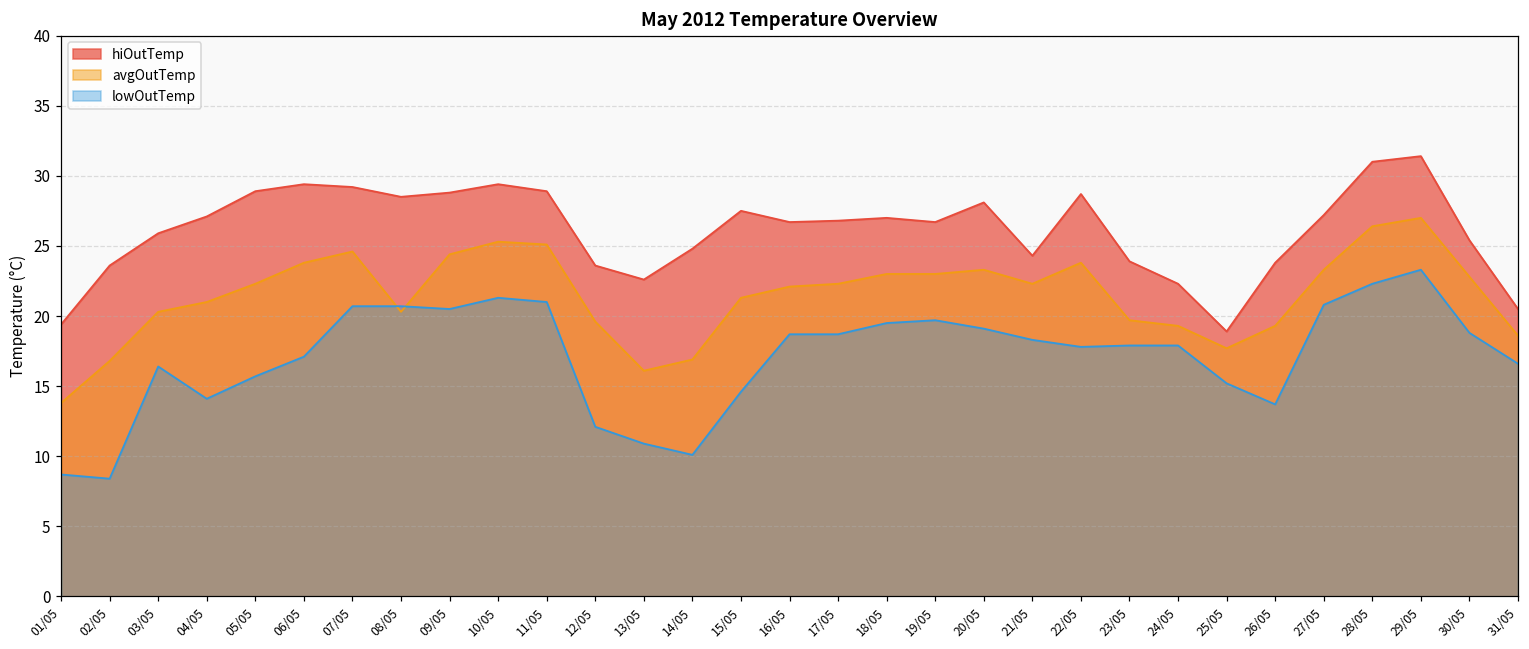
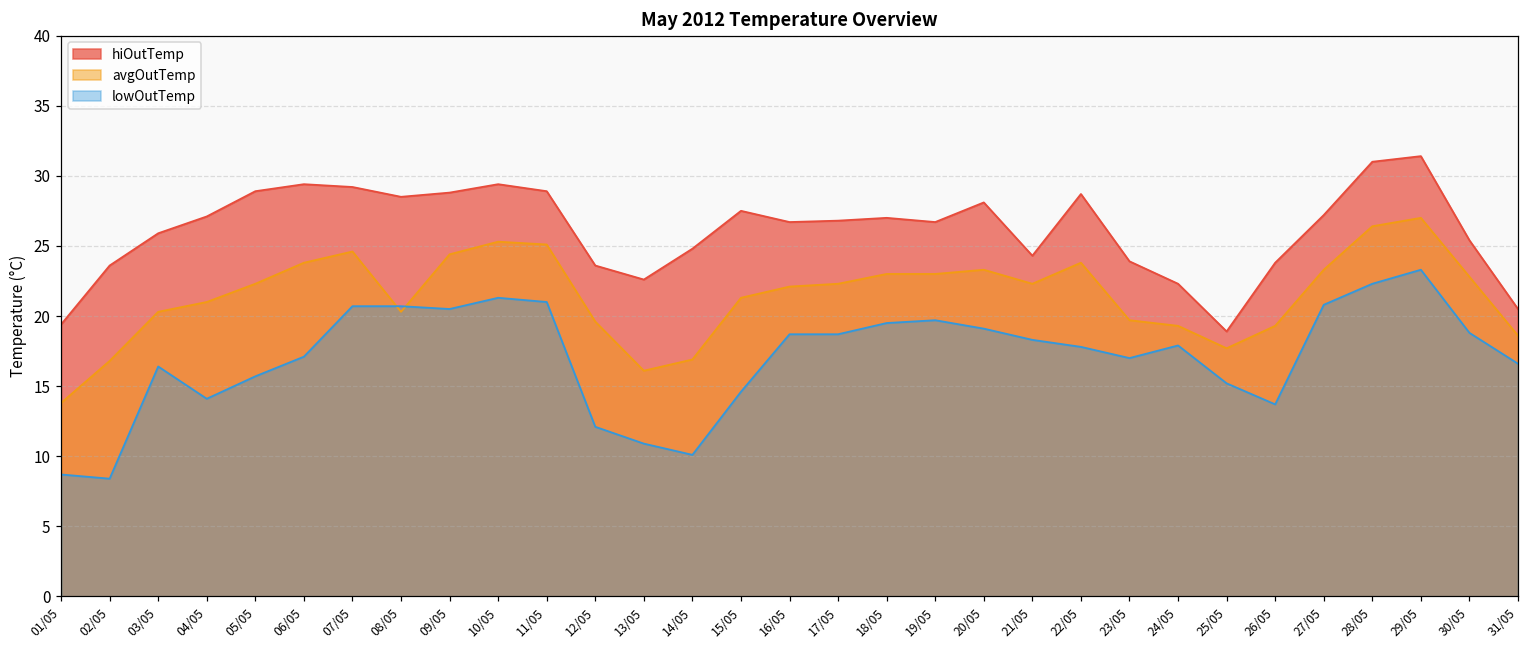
  {
    "hiOutTemp": {
      "01/05": 19.4,
      "02/05": 23.6,
      "03/05": 25.9,
      "04/05": 27.1,
      "05/05": 28.9,
      "06/05": 29.4,
      "07/05": 29.2,
      "08/05": 28.5,
      "09/05": 28.8,
      "10/05": 29.4,
      "11/05": 28.9,
      "12/05": 23.6,
      "13/05": 22.6,
      "14/05": 24.8,
      "15/05": 27.5,
      "16/05": 26.7,
      "17/05": 26.8,
      "18/05": 27.0,
      "19/05": 26.7,
      "20/05": 28.1,
      "21/05": 24.3,
      "22/05": 28.7,
      "23/05": 23.9,
      "24/05": 22.3,
      "25/05": 18.9,
      "26/05": 23.8,
      "27/05": 27.2,
      "28/05": 31.0,
      "29/05": 31.4,
      "30/05": 25.4,
      "31/05": 20.5
    },
    "avgOutTemp": {
      "01/05": 13.8,
      "02/05": 16.8,
      "03/05": 20.3,
      "04/05": 21.0,
      "05/05": 22.3,
      "06/05": 23.8,
      "07/05": 24.6,
      "08/05": 20.3,
      "09/05": 24.4,
      "10/05": 25.3,
      "11/05": 25.1,
      "12/05": 19.6,
      "13/05": 16.1,
      "14/05": 16.9,
      "15/05": 21.3,
      "16/05": 22.1,
      "17/05": 22.3,
      "18/05": 23.0,
      "19/05": 23.0,
      "20/05": 23.3,
      "21/05": 22.3,
      "22/05": 23.8,
      "23/05": 19.7,
      "24/05": 19.3,
      "25/05": 17.7,
      "26/05": 19.3,
      "27/05": 23.3,
      "28/05": 26.4,
      "29/05": 27.0,
      "30/05": 22.8,
      "31/05": 18.6
    },
    "lowOutTemp": {
      "01/05": 8.7,
      "02/05": 8.4,
      "03/05": 16.4,
      "04/05": 14.1,
      "05/05": 15.7,
      "06/05": 17.1,
      "07/05": 20.7,
      "08/05": 20.7,
      "09/05": 20.5,
      "10/05": 21.3,
      "11/05": 21.0,
      "12/05": 12.1,
      "13/05": 10.9,
      "14/05": 10.1,
      "15/05": 14.6,
      "16/05": 18.7,
      "17/05": 18.7,
      "18/05": 19.5,
      "19/05": 19.7,
      "20/05": 19.1,
      "21/05": 18.3,
      "22/05": 17.8,
-     "23/05": 17.9,
+     "23/05": 17.0,
      "24/05": 17.9,
      "25/05": 15.2,
      "26/05": 13.7,
      "27/05": 20.8,
      "28/05": 22.3,
      "29/05": 23.3,
      "30/05": 18.8,
      "31/05": 16.6
    }
  }
